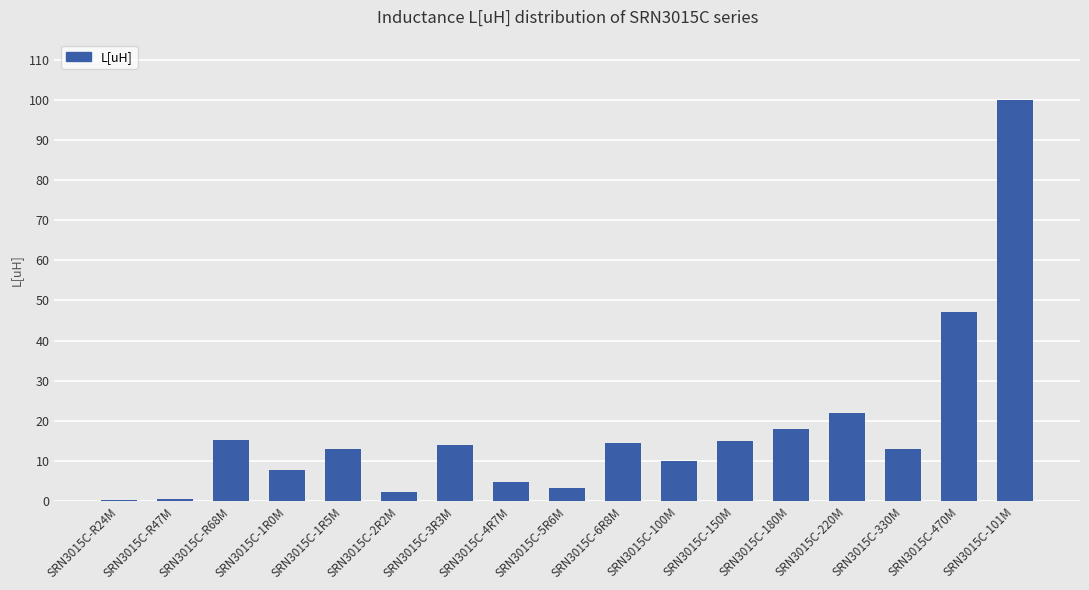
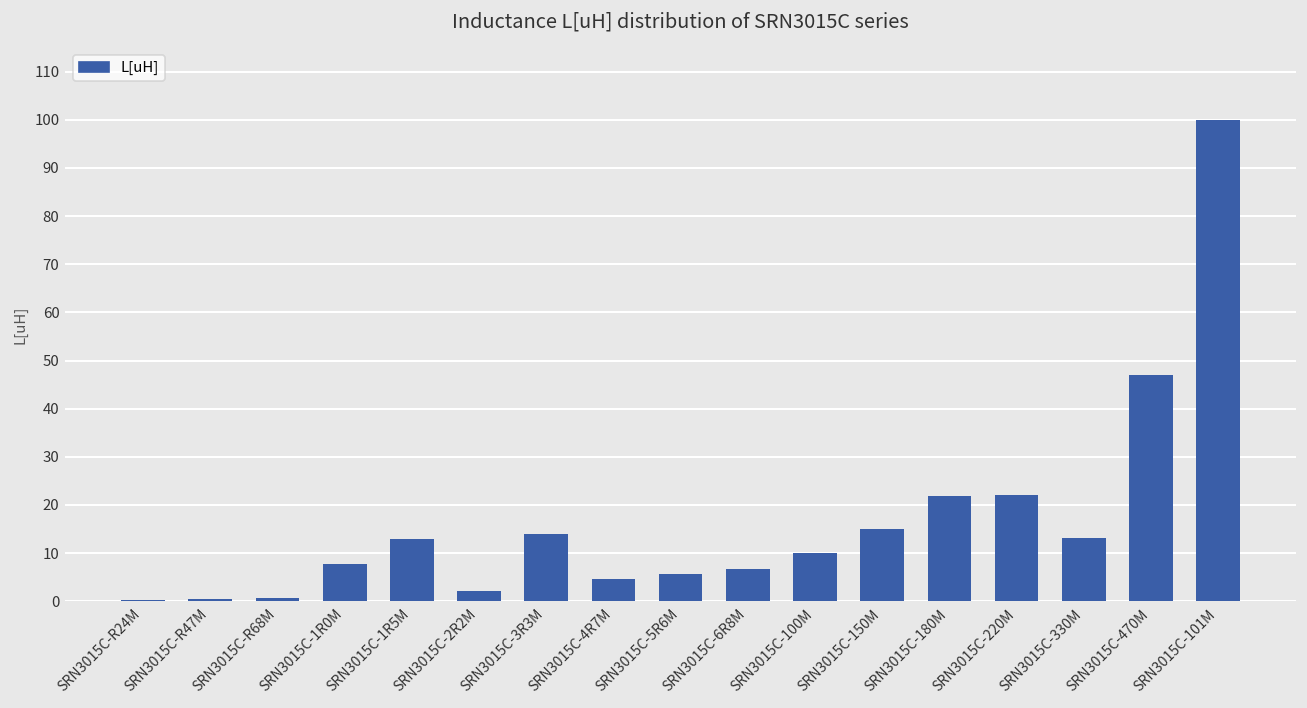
  {
-   "SRN3015C-R68M": 15,
+   "SRN3015C-R68M": 1,
    "SRN3015C-1R0M": 8,
    "SRN3015C-1R5M": 13,
    "SRN3015C-2R2M": 2,
    "SRN3015C-3R3M": 14,
    "SRN3015C-4R7M": 5,
-   "SRN3015C-5R6M": 3,
-   "SRN3015C-6R8M": 14,
+   "SRN3015C-5R6M": 6,
+   "SRN3015C-6R8M": 7,
    "SRN3015C-100M": 10,
    "SRN3015C-150M": 15,
-   "SRN3015C-180M": 18,
+   "SRN3015C-180M": 22,
    "SRN3015C-220M": 22,
    "SRN3015C-330M": 13,
    "SRN3015C-470M": 47,
    "SRN3015C-101M": 100
  }
